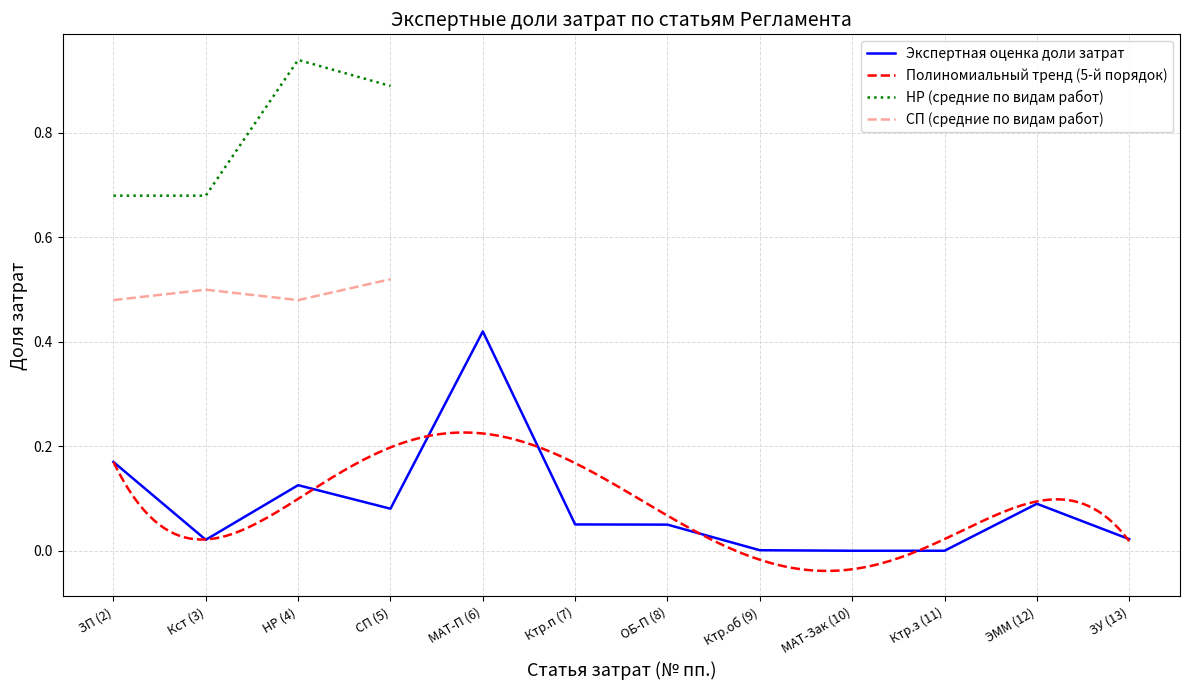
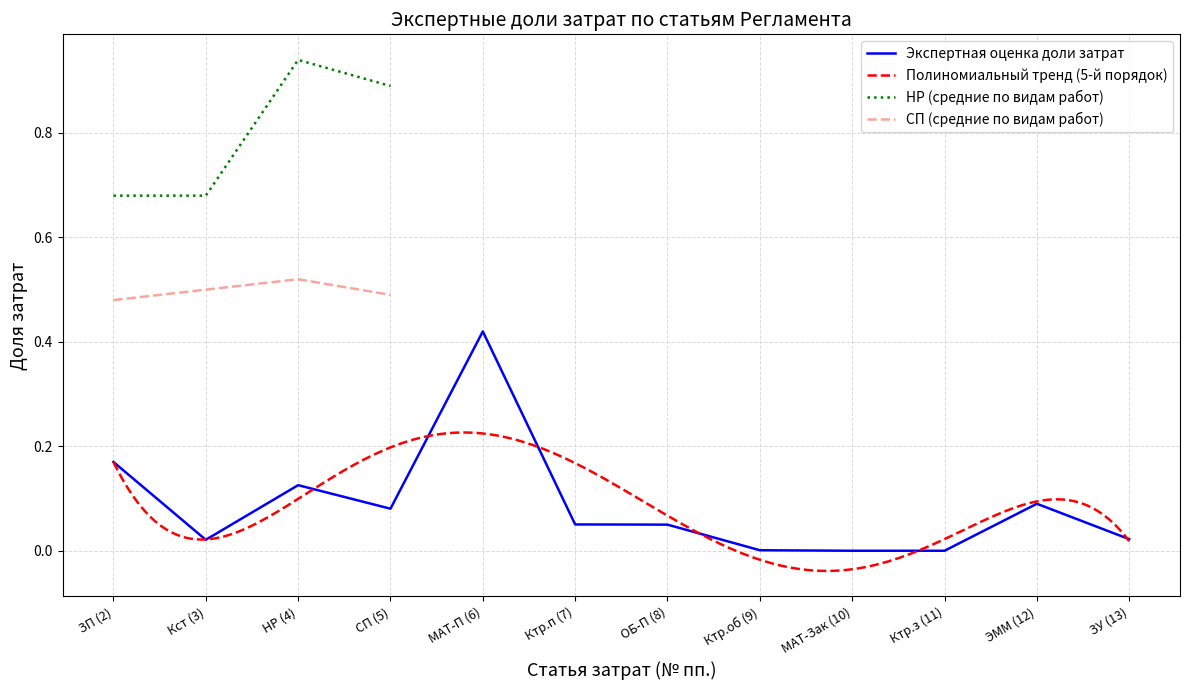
  {
    "Экспертная оценка доли затрат": {
      "НР (4)": 0.13,
      "СП (5)": 0.08,
      "МАТ-П (6)": 0.42,
      "Ктр.п (7)": 0.05,
      "ОБ-П (8)": 0.05,
      "Ктр.об (9)": 0.00,
      "МАТ-Зак (10)": 0.00,
      "Ктр.з (11)": 0.00,
      "ЭММ (12)": 0.09
    },
    "НР (средние по видам работ)": {
      "ЗП (2)": 0.68,
      "Кст (3)": 0.68,
      "НР (4)": 0.94,
      "СП (5)": 0.89
    },
    "СП (средние по видам работ)": {
      "ЗП (2)": 0.48,
      "Кст (3)": 0.50,
-     "НР (4)": 0.48,
-     "СП (5)": 0.52
+     "НР (4)": 0.52,
+     "СП (5)": 0.49
    }
  }
